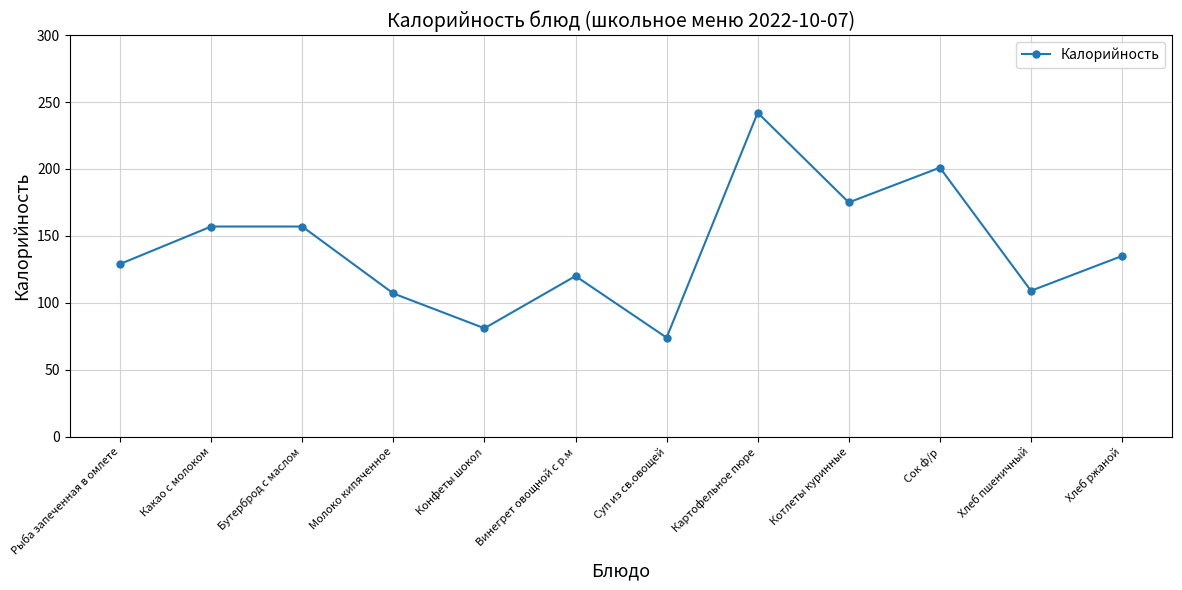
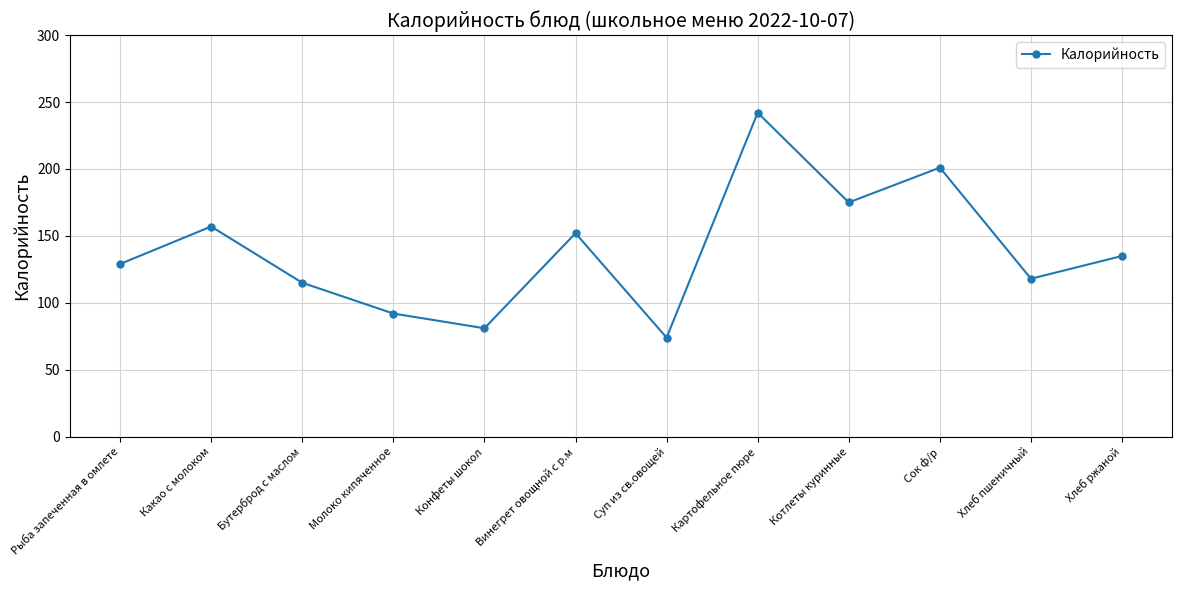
  {
    "Рыба запеченная в омлете": 129,
    "Какао с молоком": 157,
-   "Бутерброд с маслом": 157,
-   "Молоко кипяченное": 107,
+   "Бутерброд с маслом": 115,
+   "Молоко кипяченное": 92,
    "Конфеты шокол": 81,
-   "Винегрет овощной с р.м": 120,
+   "Винегрет овощной с р.м": 152,
    "Суп из св.овощей": 74,
    "Картофельное пюре": 242,
    "Котлеты куринные": 175,
    "Сок ф/р": 201,
-   "Хлеб пшеничный": 109,
+   "Хлеб пшеничный": 118,
    "Хлеб ржаной": 135
  }
